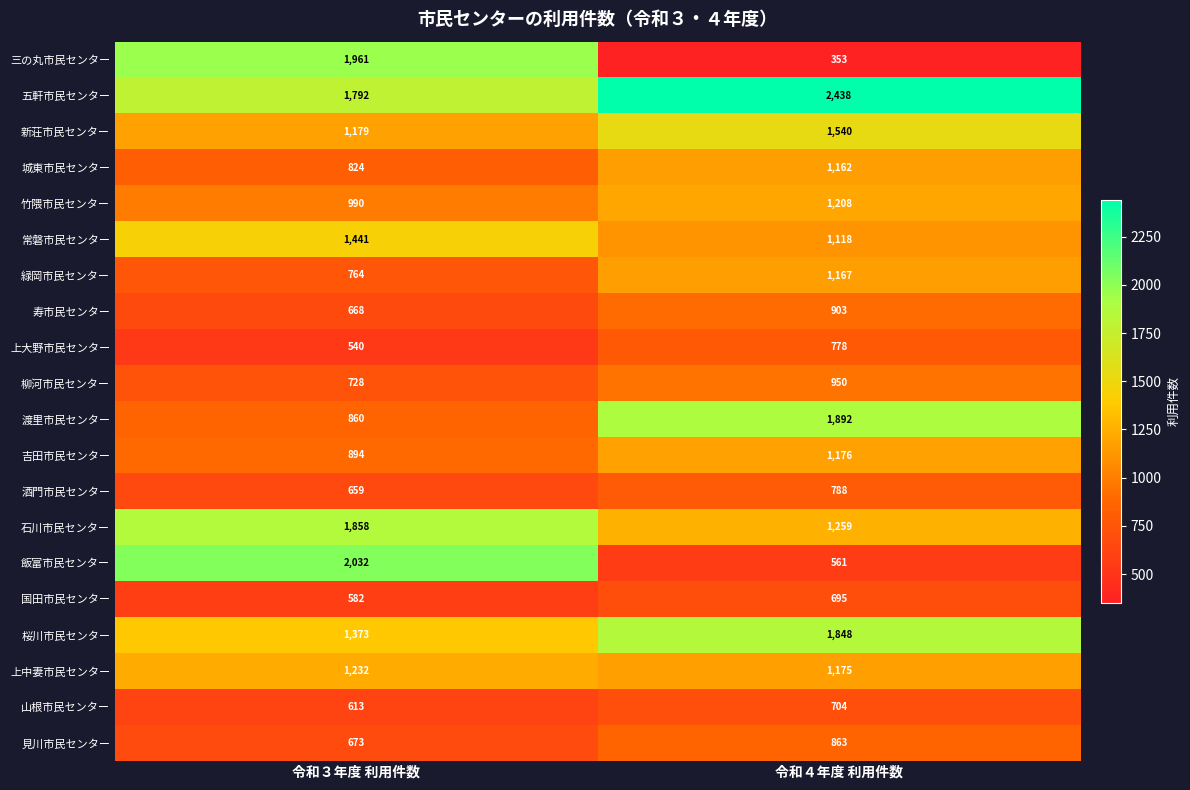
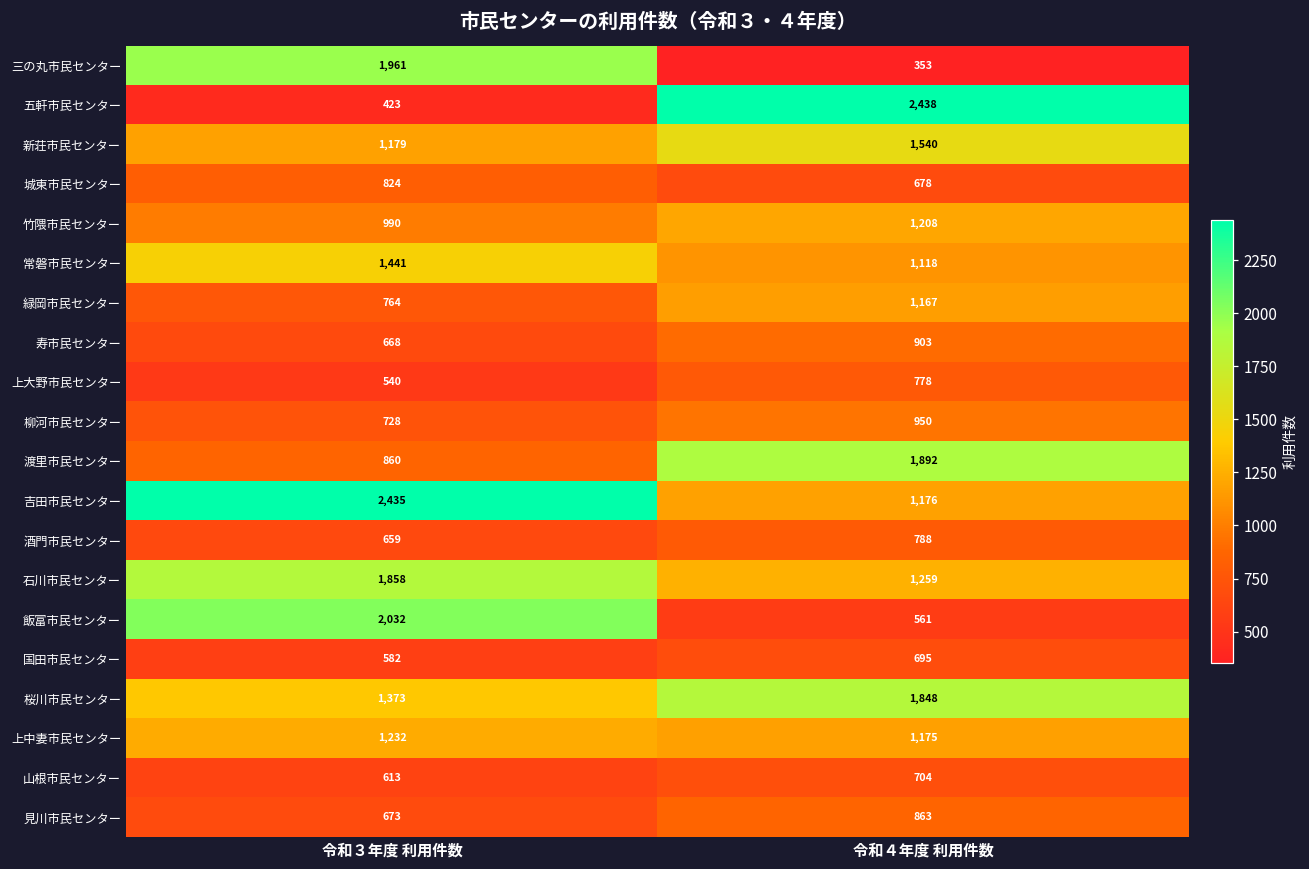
  {
    "三の丸市民センター": {
      "令和３年度 利用件数": "1,961",
      "令和４年度 利用件数": "353"
    },
    "五軒市民センター": {
-     "令和３年度 利用件数": "1,792",
+     "令和３年度 利用件数": "423",
      "令和４年度 利用件数": "2,438"
    },
    "新荘市民センター": {
      "令和３年度 利用件数": "1,179",
      "令和４年度 利用件数": "1,540"
    },
    "城東市民センター": {
      "令和３年度 利用件数": "824",
-     "令和４年度 利用件数": "1,162"
+     "令和４年度 利用件数": "678"
    },
    "竹隈市民センター": {
      "令和３年度 利用件数": "990",
      "令和４年度 利用件数": "1,208"
    },
    "常磐市民センター": {
      "令和３年度 利用件数": "1,441",
      "令和４年度 利用件数": "1,118"
    },
    "緑岡市民センター": {
      "令和３年度 利用件数": "764",
      "令和４年度 利用件数": "1,167"
    },
    "寿市民センター": {
      "令和３年度 利用件数": "668",
      "令和４年度 利用件数": "903"
    },
    "上大野市民センター": {
      "令和３年度 利用件数": "540",
      "令和４年度 利用件数": "778"
    },
    "柳河市民センター": {
      "令和３年度 利用件数": "728",
      "令和４年度 利用件数": "950"
    },
    "渡里市民センター": {
      "令和３年度 利用件数": "860",
      "令和４年度 利用件数": "1,892"
    },
    "吉田市民センター": {
-     "令和３年度 利用件数": "894",
+     "令和３年度 利用件数": "2,435",
      "令和４年度 利用件数": "1,176"
    },
    "酒門市民センター": {
      "令和３年度 利用件数": "659",
      "令和４年度 利用件数": "788"
    },
    "石川市民センター": {
      "令和３年度 利用件数": "1,858",
      "令和４年度 利用件数": "1,259"
    },
    "飯富市民センター": {
      "令和３年度 利用件数": "2,032",
      "令和４年度 利用件数": "561"
    },
    "国田市民センター": {
      "令和３年度 利用件数": "582",
      "令和４年度 利用件数": "695"
    },
    "桜川市民センター": {
      "令和３年度 利用件数": "1,373",
      "令和４年度 利用件数": "1,848"
    },
    "上中妻市民センター": {
      "令和３年度 利用件数": "1,232",
      "令和４年度 利用件数": "1,175"
    },
    "山根市民センター": {
      "令和３年度 利用件数": "613",
      "令和４年度 利用件数": "704"
    },
    "見川市民センター": {
      "令和３年度 利用件数": "673",
      "令和４年度 利用件数": "863"
    }
  }
